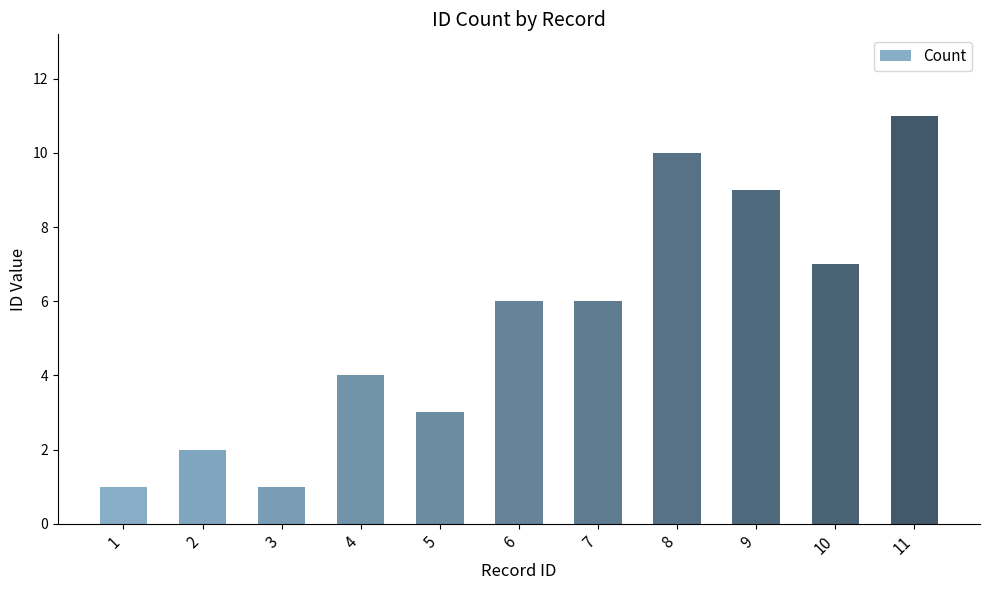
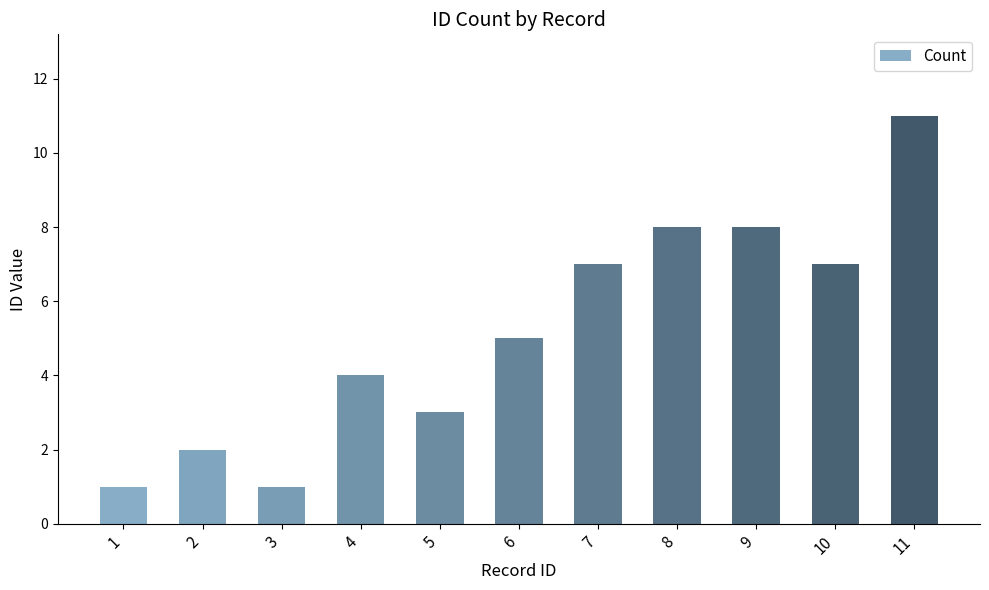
  {
    "1": 1,
    "2": 2,
    "3": 1,
    "4": 4,
    "5": 3,
-   "6": 6,
-   "7": 6,
-   "8": 10,
-   "9": 9,
+   "6": 5,
+   "7": 7,
+   "8": 8,
+   "9": 8,
    "10": 7,
    "11": 11
  }
